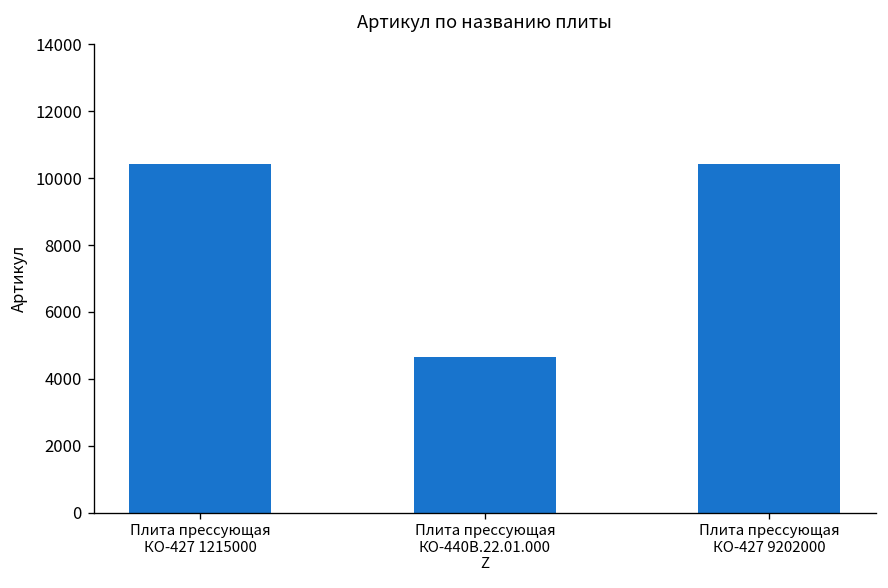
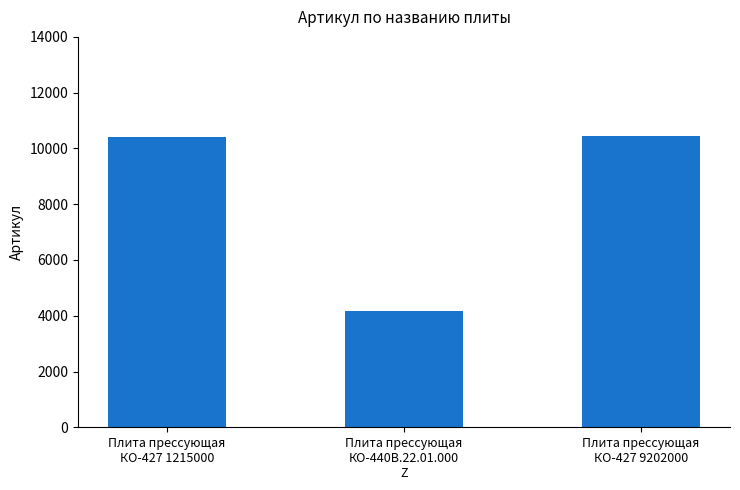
  {
    "Плита прессующая КО-427 1215000": 10400,
-   "Плита прессующая КО-440В.22.01.000 Z": 4600,
+   "Плита прессующая КО-440В.22.01.000 Z": 4200,
    "Плита прессующая КО-427 9202000": 10400
  }
